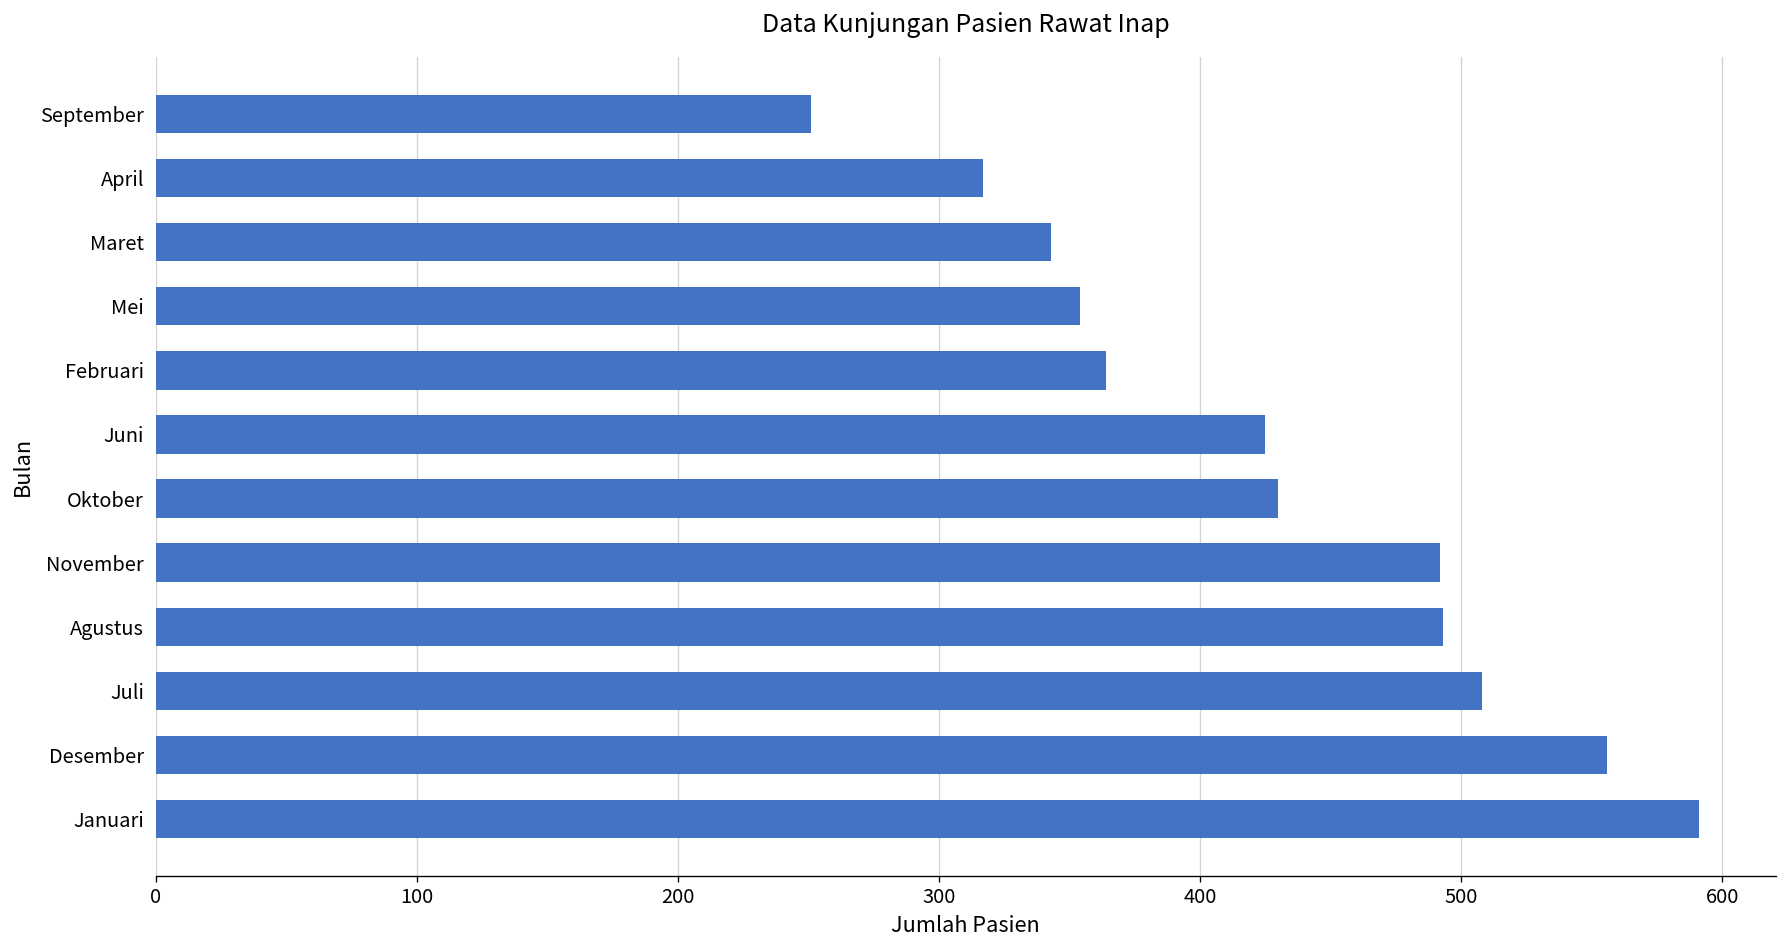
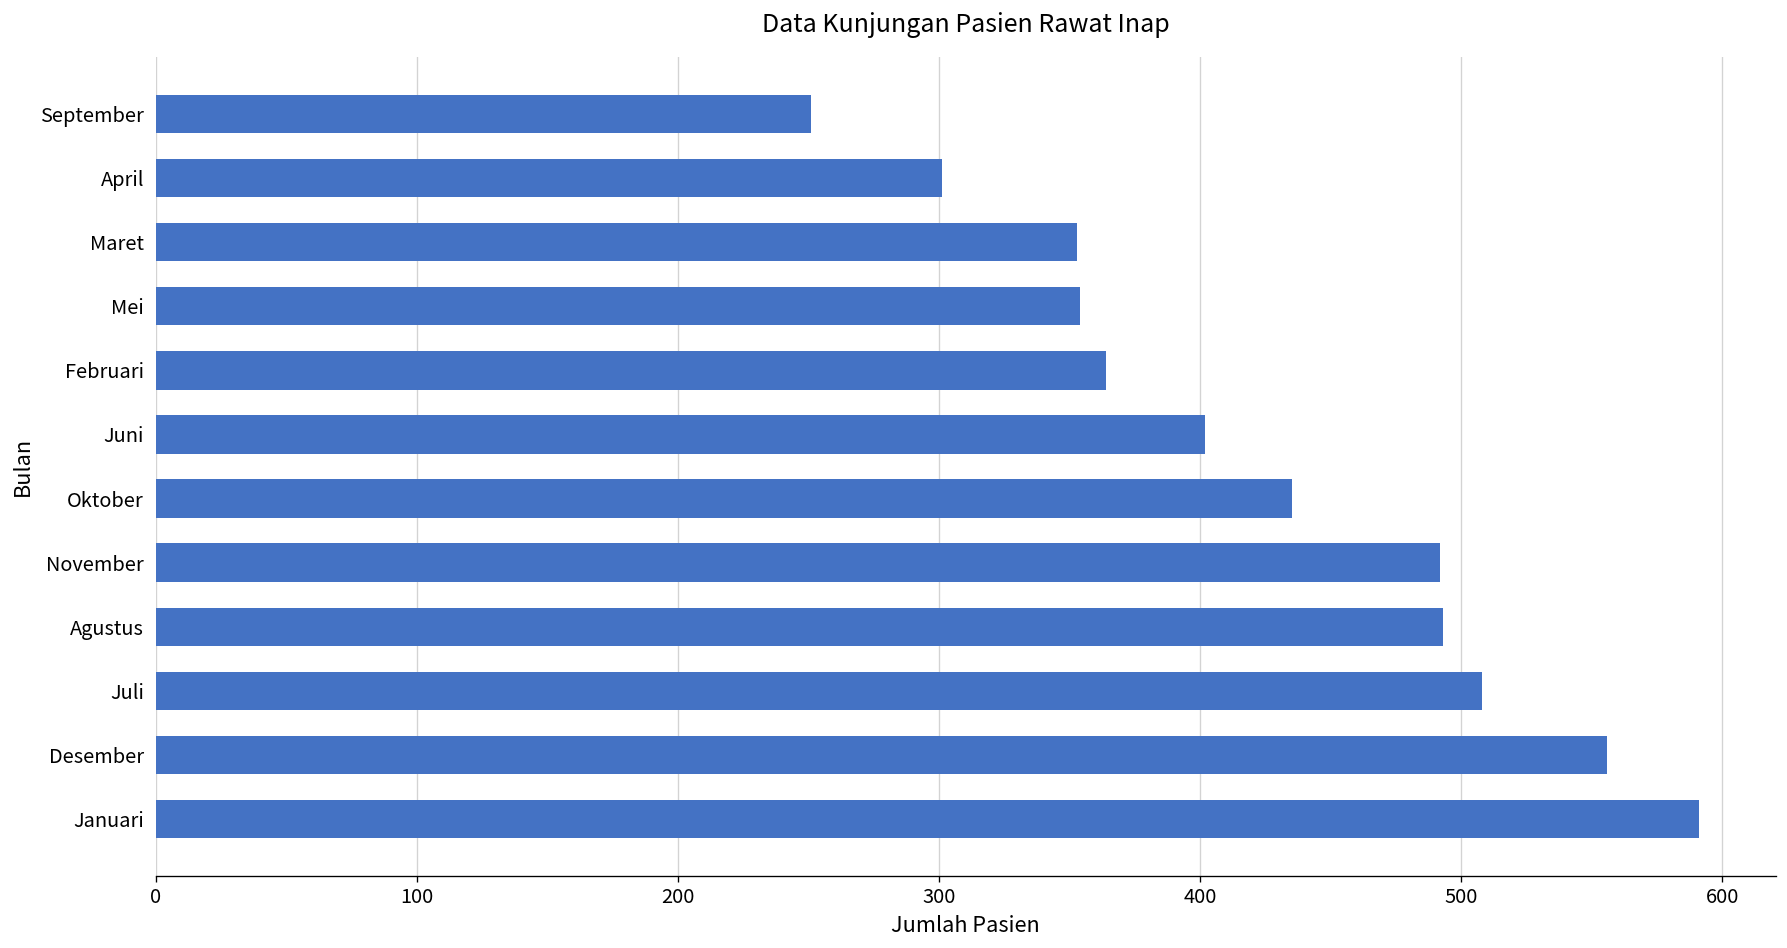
  {
    "September": 251,
-   "April": 317,
-   "Maret": 343,
+   "April": 301,
+   "Maret": 353,
    "Mei": 354,
    "Februari": 364,
-   "Juni": 425,
-   "Oktober": 430,
+   "Juni": 402,
+   "Oktober": 435,
    "November": 492,
    "Agustus": 493,
    "Juli": 508,
    "Desember": 556,
    "Januari": 591
  }
